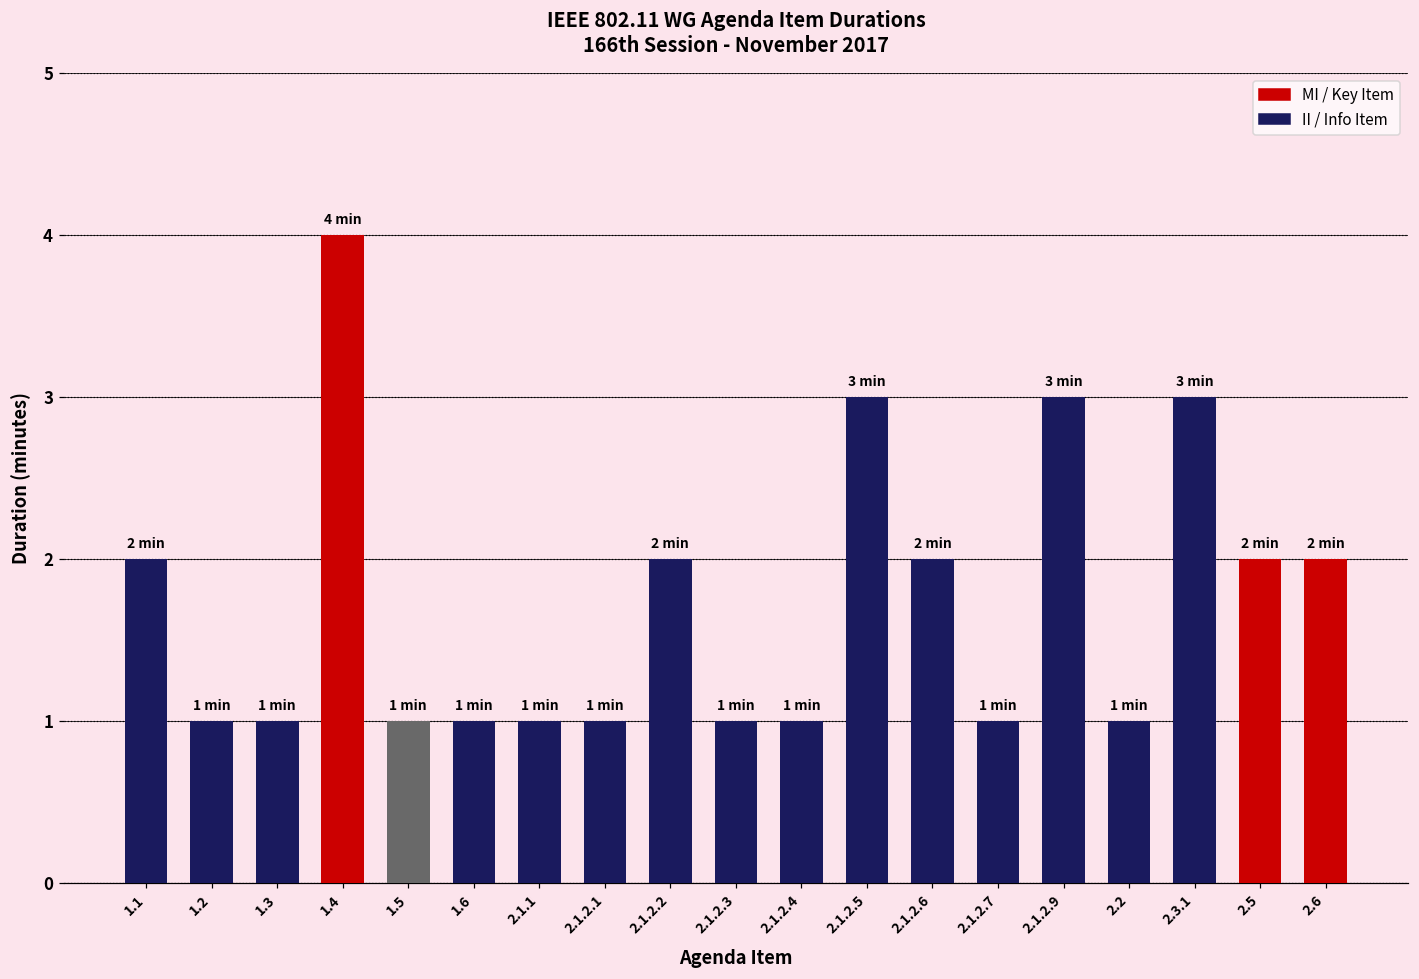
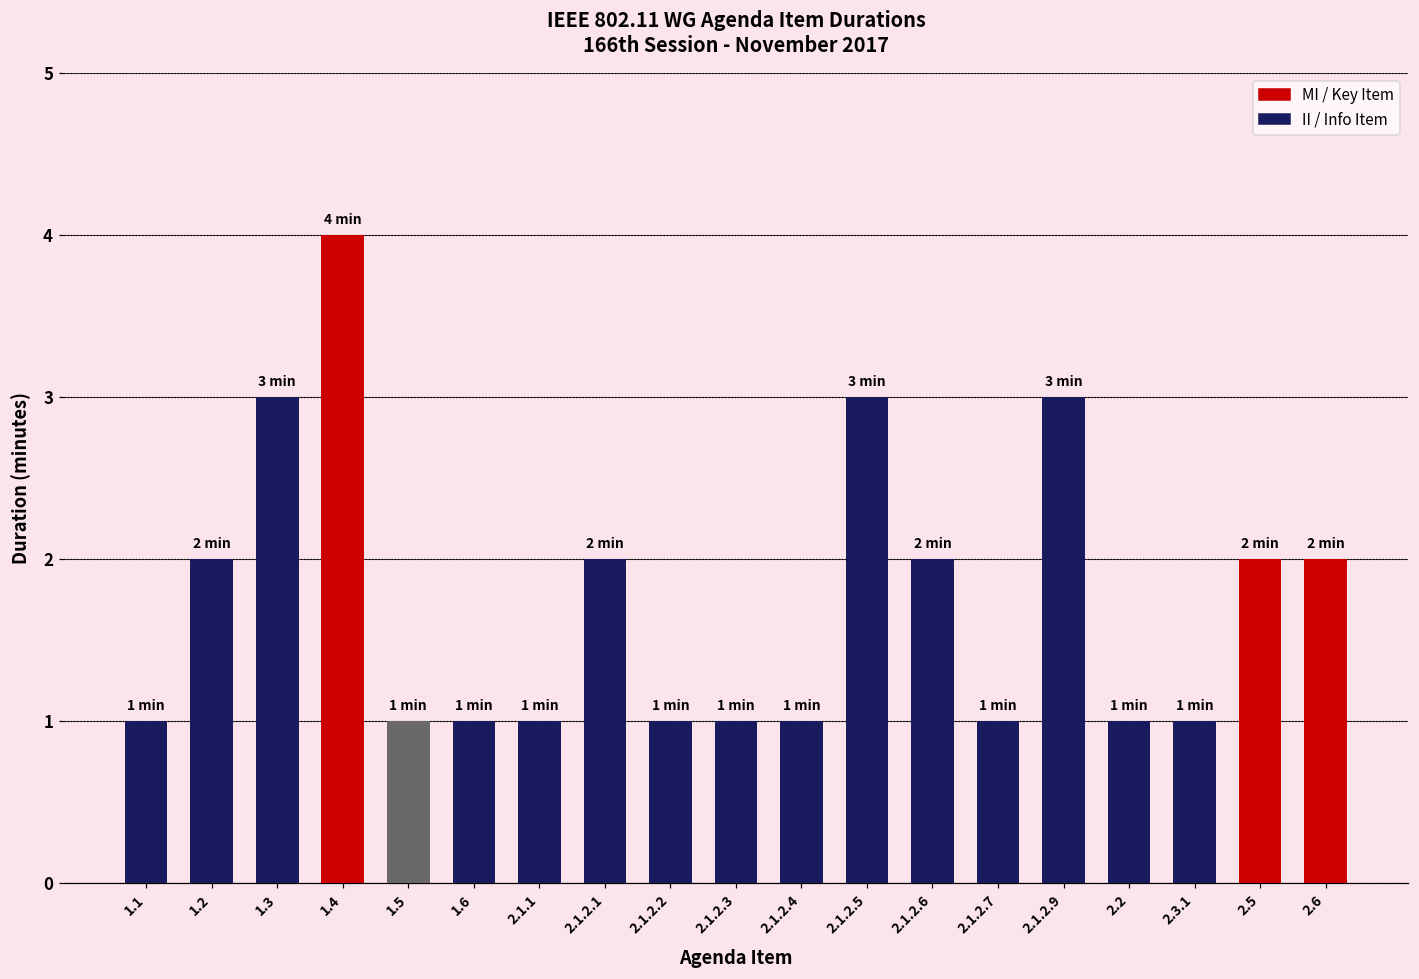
  {
-   "1.1": 2,
-   "1.2": 1,
-   "1.3": 1,
+   "1.1": 1,
+   "1.2": 2,
+   "1.3": 3,
    "1.4": 4,
    "1.5": 1,
    "1.6": 1,
    "2.1.1": 1,
-   "2.1.2.1": 1,
-   "2.1.2.2": 2,
+   "2.1.2.1": 2,
+   "2.1.2.2": 1,
    "2.1.2.3": 1,
    "2.1.2.4": 1,
    "2.1.2.5": 3,
    "2.1.2.6": 2,
    "2.1.2.7": 1,
    "2.1.2.9": 3,
    "2.2": 1,
-   "2.3.1": 3,
+   "2.3.1": 1,
    "2.5": 2,
    "2.6": 2
  }
